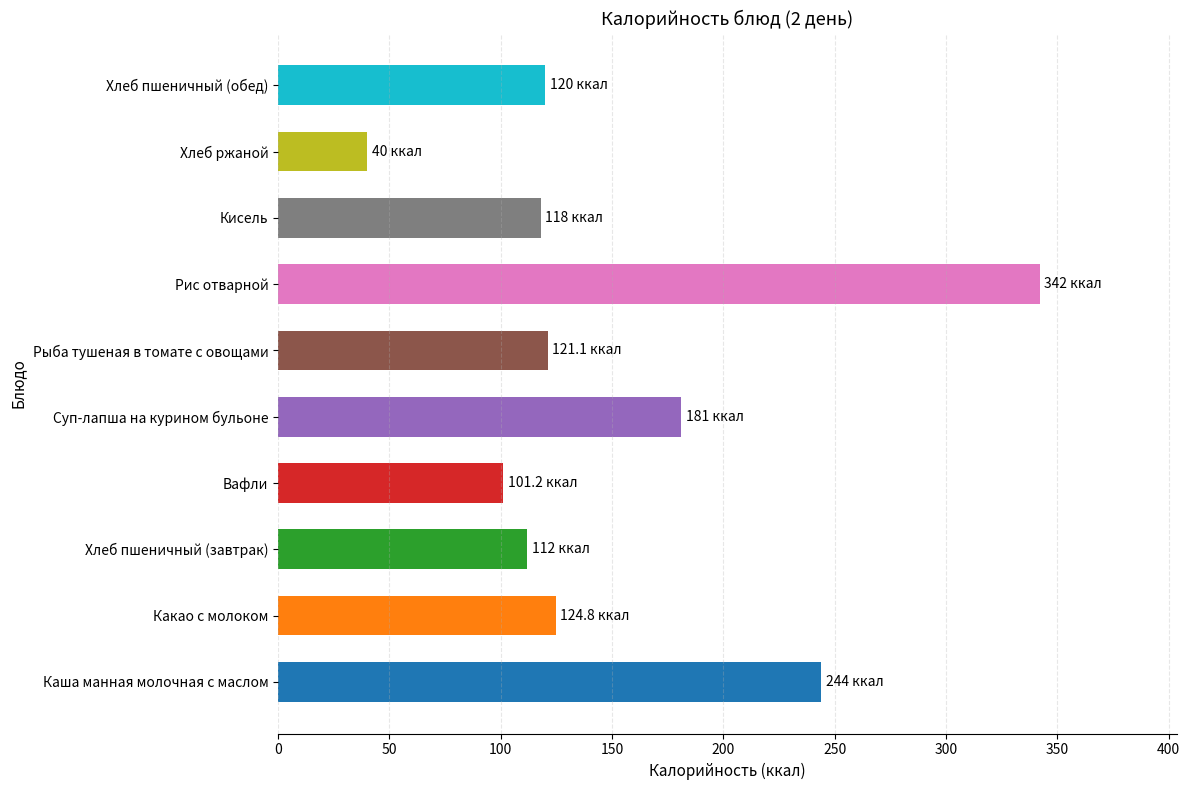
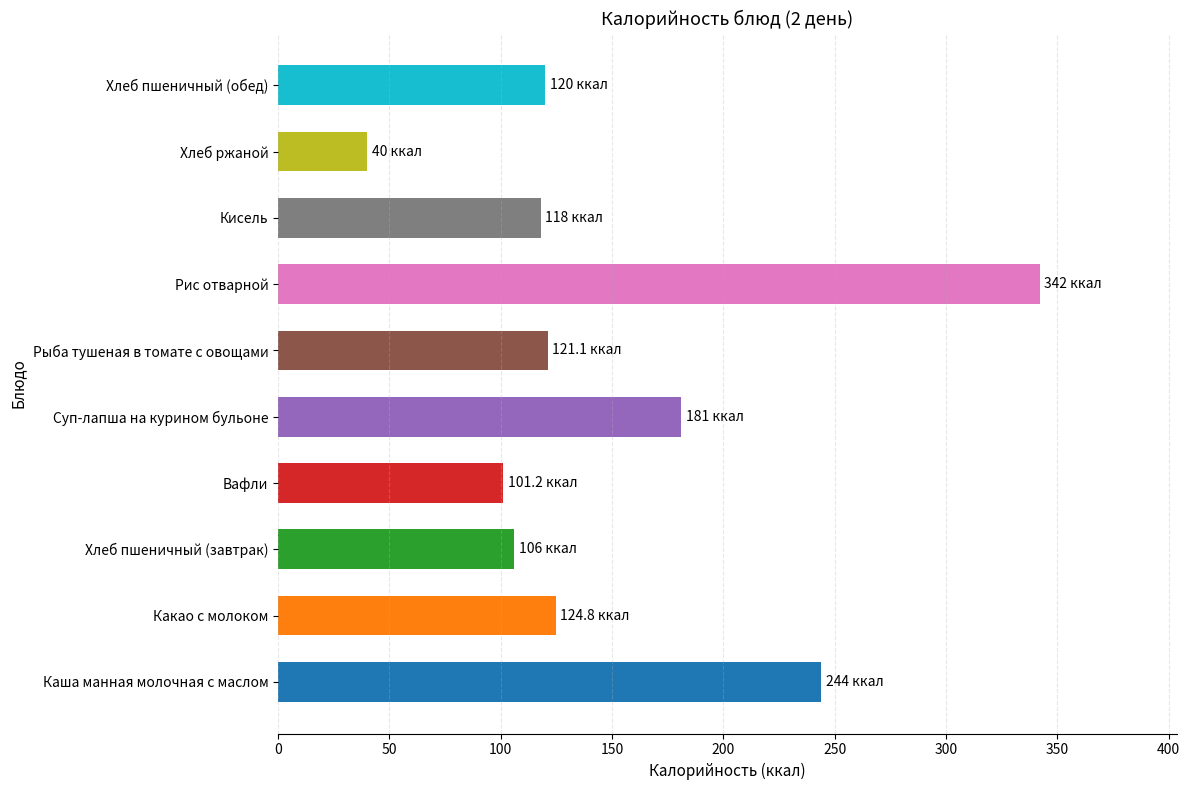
  {
    "Хлеб пшеничный (обед)": 120,
    "Хлеб ржаной": 40,
    "Кисель": 118,
    "Рис отварной": 342,
    "Рыба тушеная в томате с овощами": 121.1,
    "Суп-лапша на курином бульоне": 181,
    "Вафли": 101.2,
-   "Хлеб пшеничный (завтрак)": 112,
+   "Хлеб пшеничный (завтрак)": 106,
    "Какао с молоком": 124.8,
    "Каша манная молочная с маслом": 244
  }
